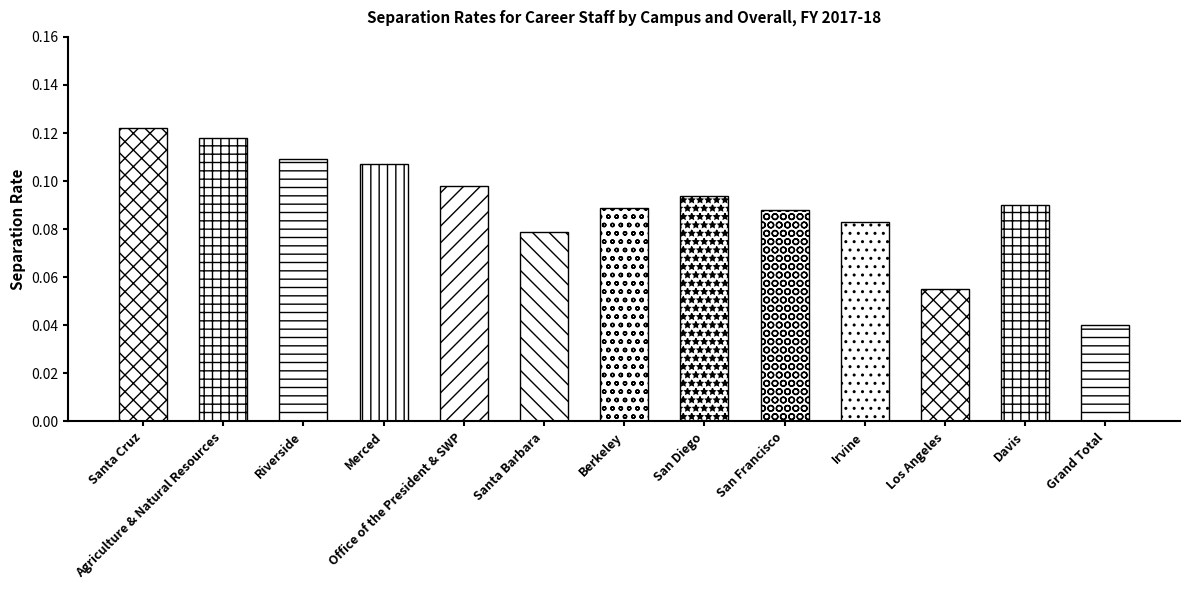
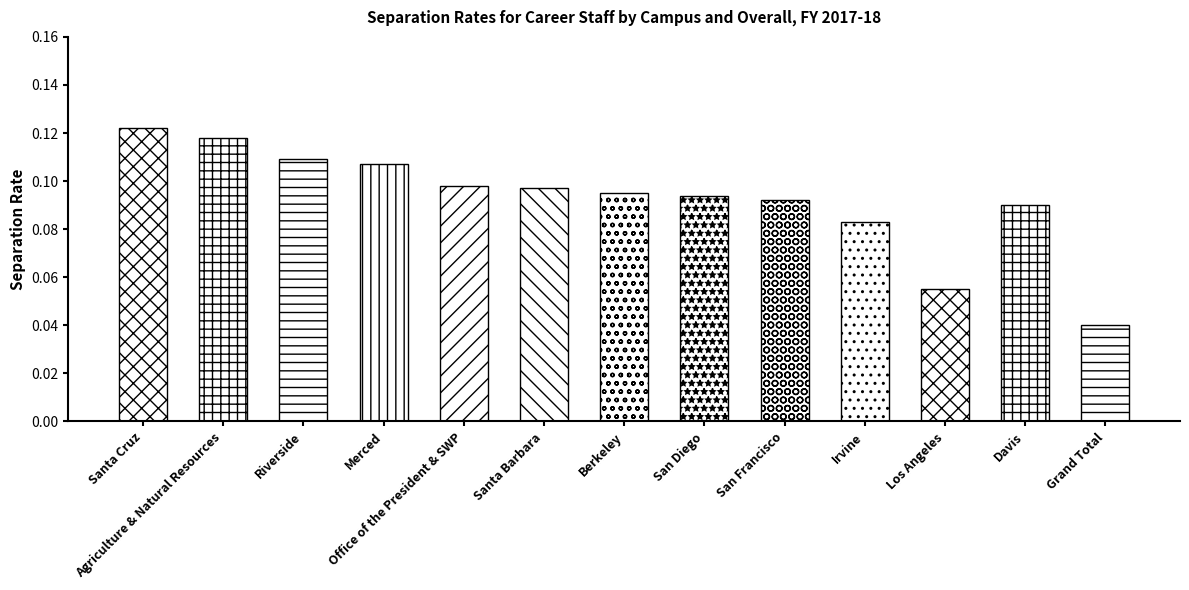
  {
    "Santa Cruz": 0.122,
    "Agriculture & Natural Resources": 0.118,
    "Riverside": 0.109,
    "Merced": 0.107,
    "Office of the President & SWP": 0.098,
-   "Santa Barbara": 0.079,
-   "Berkeley": 0.089,
+   "Santa Barbara": 0.097,
+   "Berkeley": 0.095,
    "San Diego": 0.094,
-   "San Francisco": 0.088,
+   "San Francisco": 0.092,
    "Irvine": 0.083,
    "Los Angeles": 0.055,
    "Davis": 0.090,
    "Grand Total": 0.040
  }
